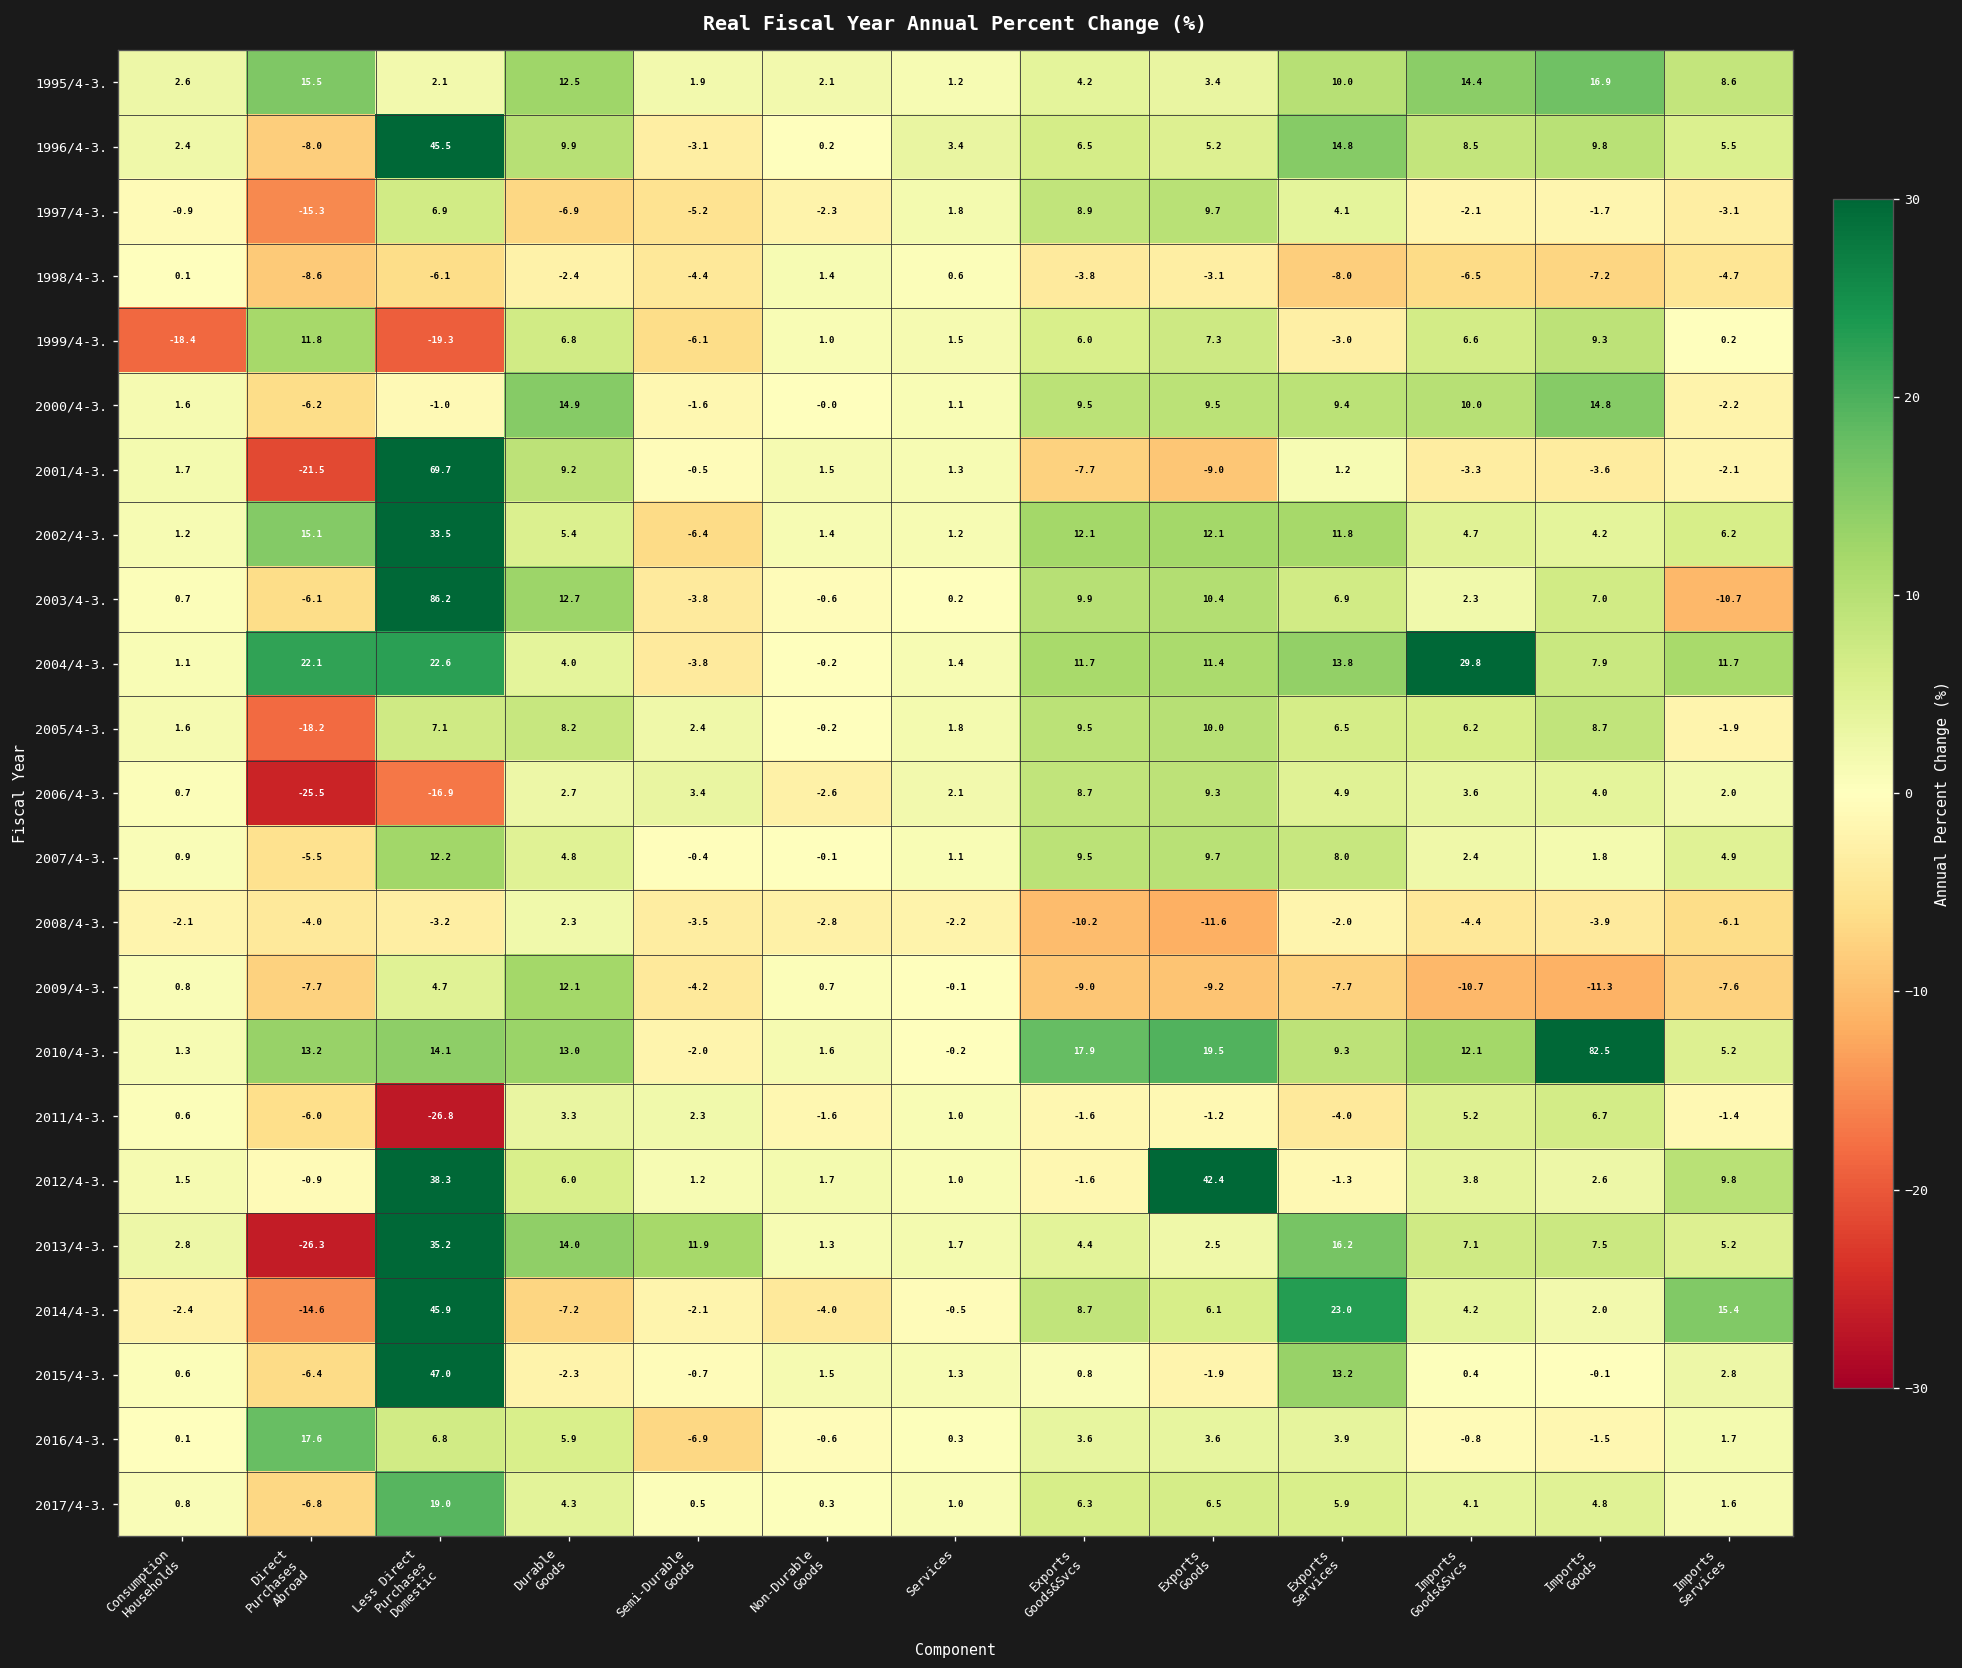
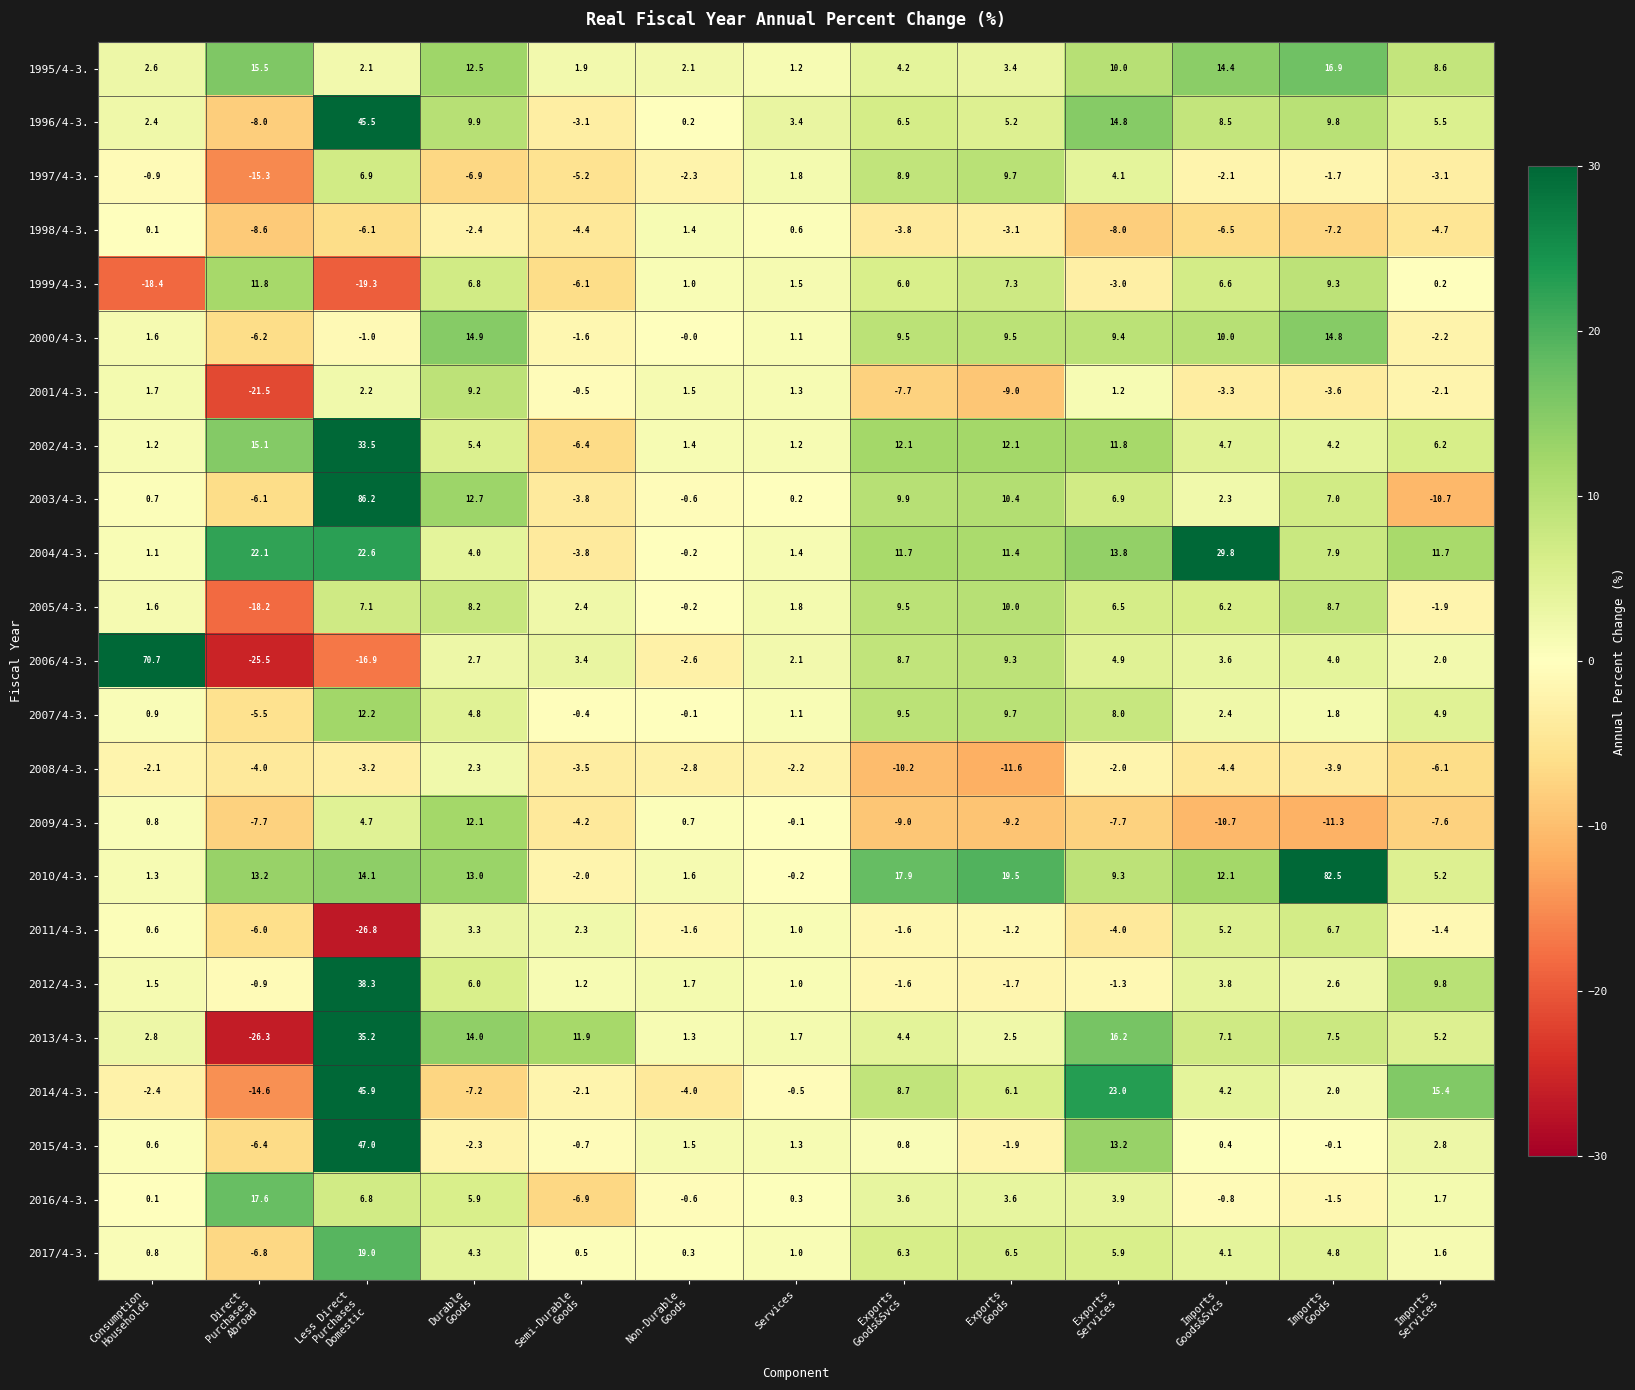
  {
    "2001/4-3.": {
      "Consumption Households": 1.7,
      "Direct Purchases Abroad": -21.5,
-     "Less Direct Purchases Domestic": 69.7,
+     "Less Direct Purchases Domestic": 2.2,
      "Durable Goods": 9.2,
      "Semi-Durable Goods": -0.5,
      "Non-Durable Goods": 1.5,
      "Services": 1.3,
      "Exports Goods&Svcs": -7.7,
      "Exports Goods": -9.0,
      "Exports Services": 1.2,
      "Imports Goods&Svcs": -3.3,
      "Imports Goods": -3.6,
      "Imports Services": -2.1
    },
    "2006/4-3.": {
-     "Consumption Households": 0.7,
+     "Consumption Households": 70.7,
      "Direct Purchases Abroad": -25.5,
      "Less Direct Purchases Domestic": -16.9,
      "Durable Goods": 2.7,
      "Semi-Durable Goods": 3.4,
      "Non-Durable Goods": -2.6,
      "Services": 2.1,
      "Exports Goods&Svcs": 8.7,
      "Exports Goods": 9.3,
      "Exports Services": 4.9,
      "Imports Goods&Svcs": 3.6,
      "Imports Goods": 4.0,
      "Imports Services": 2.0
    },
    "2012/4-3.": {
      "Consumption Households": 1.5,
      "Direct Purchases Abroad": -0.9,
      "Less Direct Purchases Domestic": 38.3,
      "Durable Goods": 6.0,
      "Semi-Durable Goods": 1.2,
      "Non-Durable Goods": 1.7,
      "Services": 1.0,
      "Exports Goods&Svcs": -1.6,
-     "Exports Goods": 42.4,
+     "Exports Goods": -1.7,
      "Exports Services": -1.3,
      "Imports Goods&Svcs": 3.8,
      "Imports Goods": 2.6,
      "Imports Services": 9.8
    }
  }
